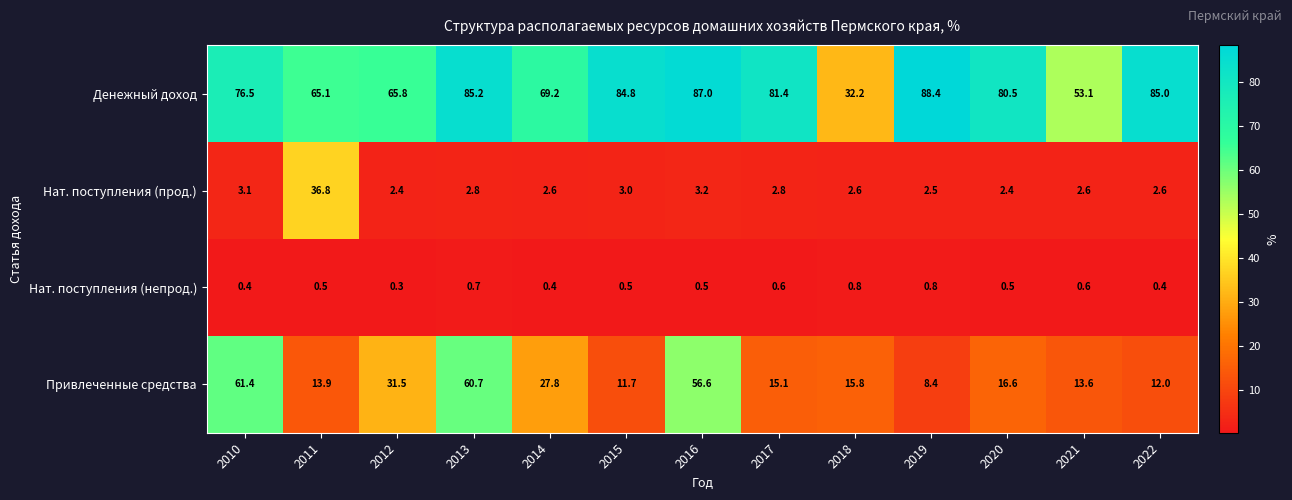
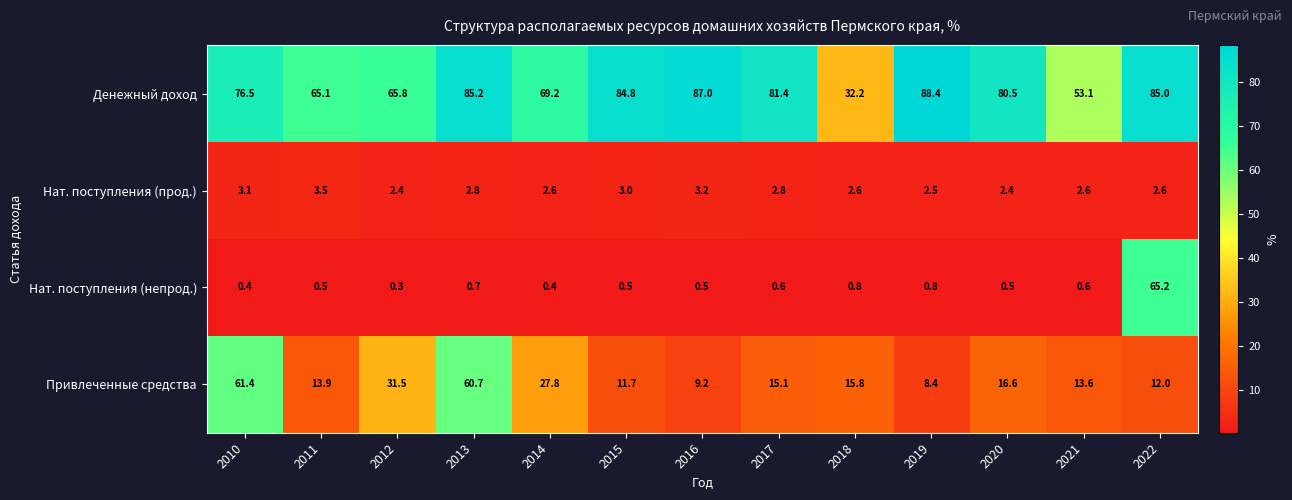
  {
    "Денежный доход": {
      "2010": 76.5,
      "2011": 65.1,
      "2012": 65.8,
      "2013": 85.2,
      "2014": 69.2,
      "2015": 84.8,
      "2016": 87.0,
      "2017": 81.4,
      "2018": 32.2,
      "2019": 88.4,
      "2020": 80.5,
      "2021": 53.1,
      "2022": 85.0
    },
    "Нат. поступления (прод.)": {
      "2010": 3.1,
-     "2011": 36.8,
+     "2011": 3.5,
      "2012": 2.4,
      "2013": 2.8,
      "2014": 2.6,
      "2015": 3.0,
      "2016": 3.2,
      "2017": 2.8,
      "2018": 2.6,
      "2019": 2.5,
      "2020": 2.4,
      "2021": 2.6,
      "2022": 2.6
    },
    "Нат. поступления (непрод.)": {
      "2010": 0.4,
      "2011": 0.5,
      "2012": 0.3,
      "2013": 0.7,
      "2014": 0.4,
      "2015": 0.5,
      "2016": 0.5,
      "2017": 0.6,
      "2018": 0.8,
      "2019": 0.8,
      "2020": 0.5,
      "2021": 0.6,
-     "2022": 0.4
+     "2022": 65.2
    },
    "Привлеченные средства": {
      "2010": 61.4,
      "2011": 13.9,
      "2012": 31.5,
      "2013": 60.7,
      "2014": 27.8,
      "2015": 11.7,
-     "2016": 56.6,
+     "2016": 9.2,
      "2017": 15.1,
      "2018": 15.8,
      "2019": 8.4,
      "2020": 16.6,
      "2021": 13.6,
      "2022": 12.0
    }
  }
